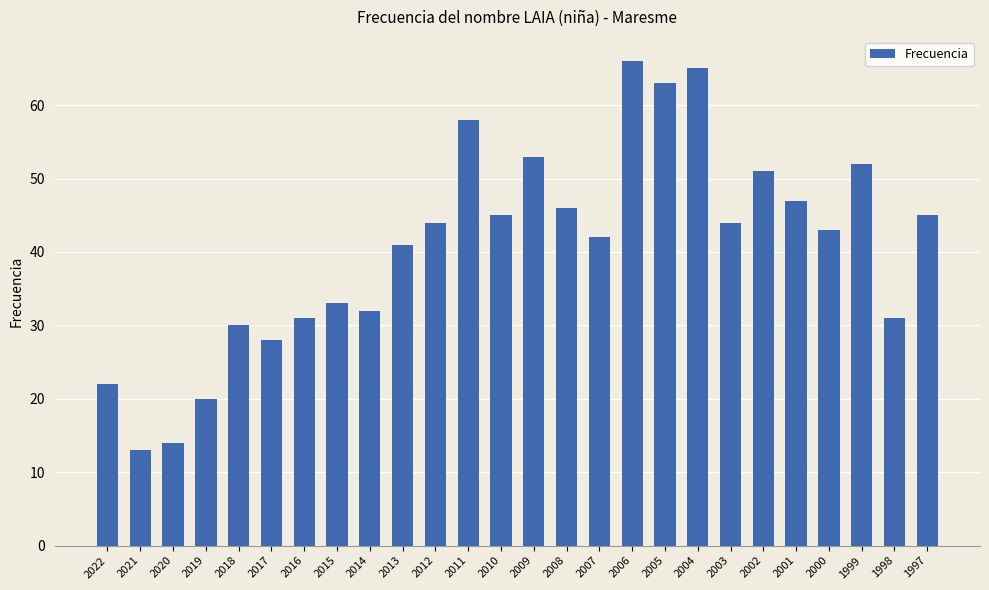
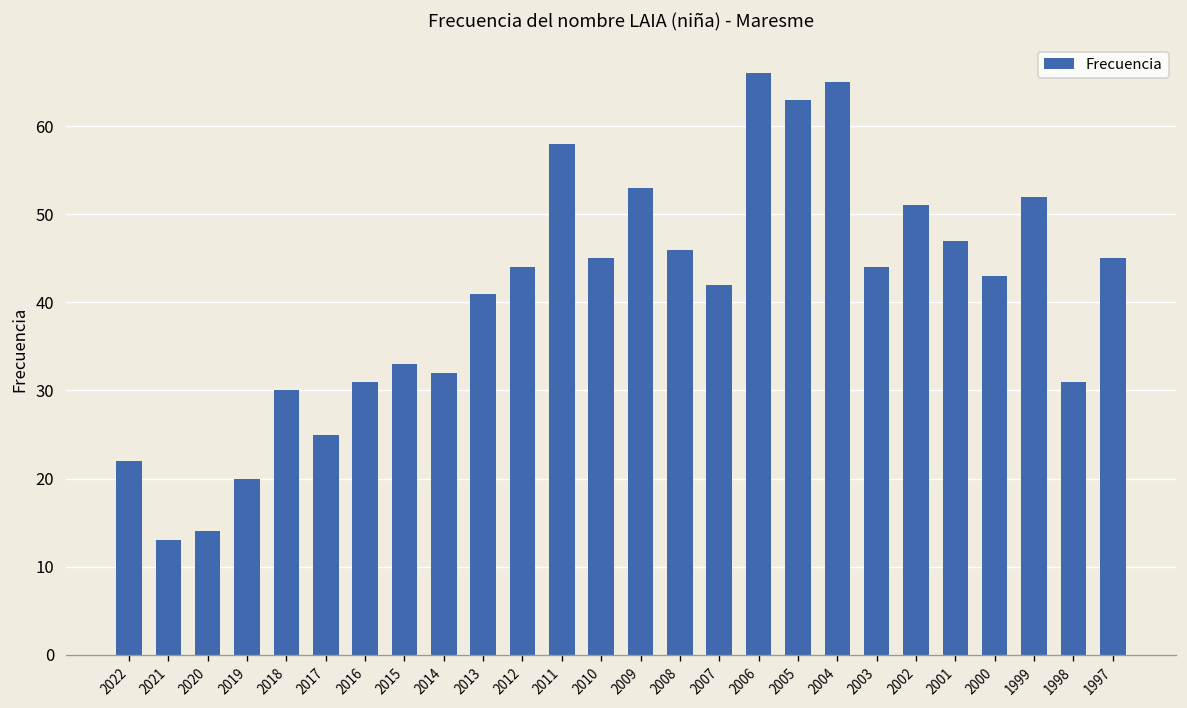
  {
    "2022": 22,
    "2021": 13,
    "2020": 14,
    "2019": 20,
    "2018": 30,
-   "2017": 28,
+   "2017": 25,
    "2016": 31,
    "2015": 33,
    "2014": 32,
    "2013": 41,
    "2012": 44,
    "2011": 58,
    "2010": 45,
    "2009": 53,
    "2008": 46,
    "2007": 42,
    "2006": 66,
    "2005": 63,
    "2004": 65,
    "2003": 44,
    "2002": 51,
    "2001": 47,
    "2000": 43,
    "1999": 52,
    "1998": 31,
    "1997": 45
  }
